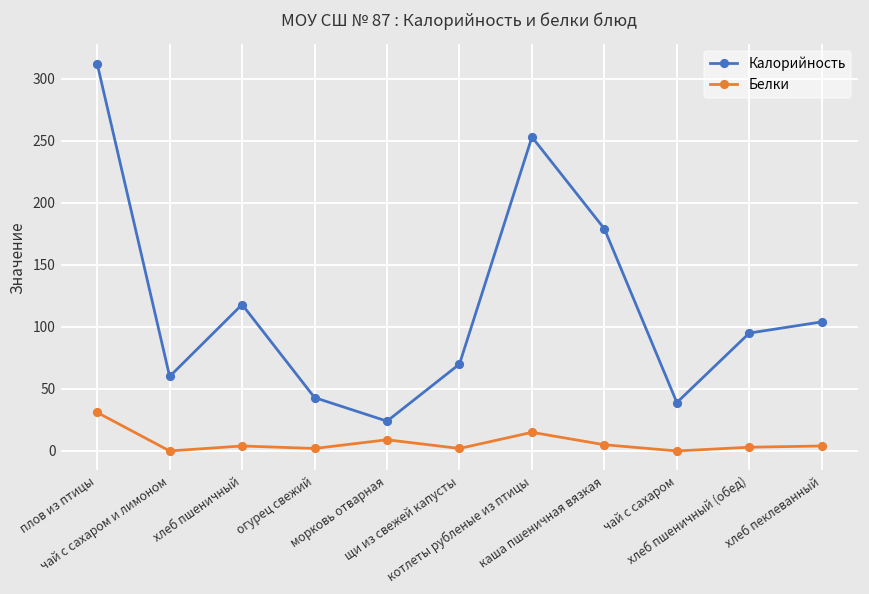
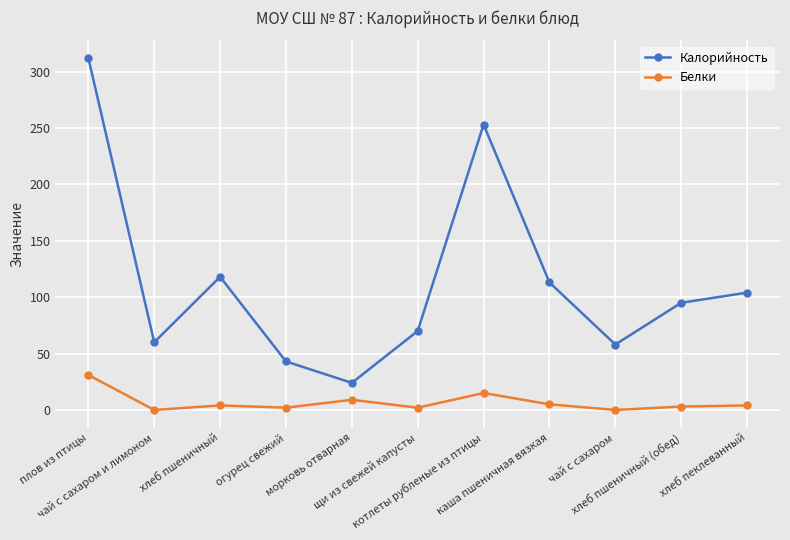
  {
    "Калорийность": {
      "плов из птицы": 312,
      "чай с сахаром и лимоном": 60,
      "хлеб пшеничный": 118,
      "огурец свежий": 43,
      "морковь отварная": 24,
      "щи из свежей капусты": 70,
      "котлеты рубленые из птицы": 253,
-     "каша пшеничная вязкая": 179,
-     "чай с сахаром": 39,
+     "каша пшеничная вязкая": 113,
+     "чай с сахаром": 58,
      "хлеб пшеничный (обед)": 95,
      "хлеб пеклеванный": 104
    },
    "Белки": {
      "плов из птицы": 31,
      "чай с сахаром и лимоном": 0,
      "хлеб пшеничный": 4,
      "огурец свежий": 2,
      "морковь отварная": 9,
      "щи из свежей капусты": 2,
      "котлеты рубленые из птицы": 15,
      "каша пшеничная вязкая": 5,
      "чай с сахаром": 0,
      "хлеб пшеничный (обед)": 3,
      "хлеб пеклеванный": 4
    }
  }
